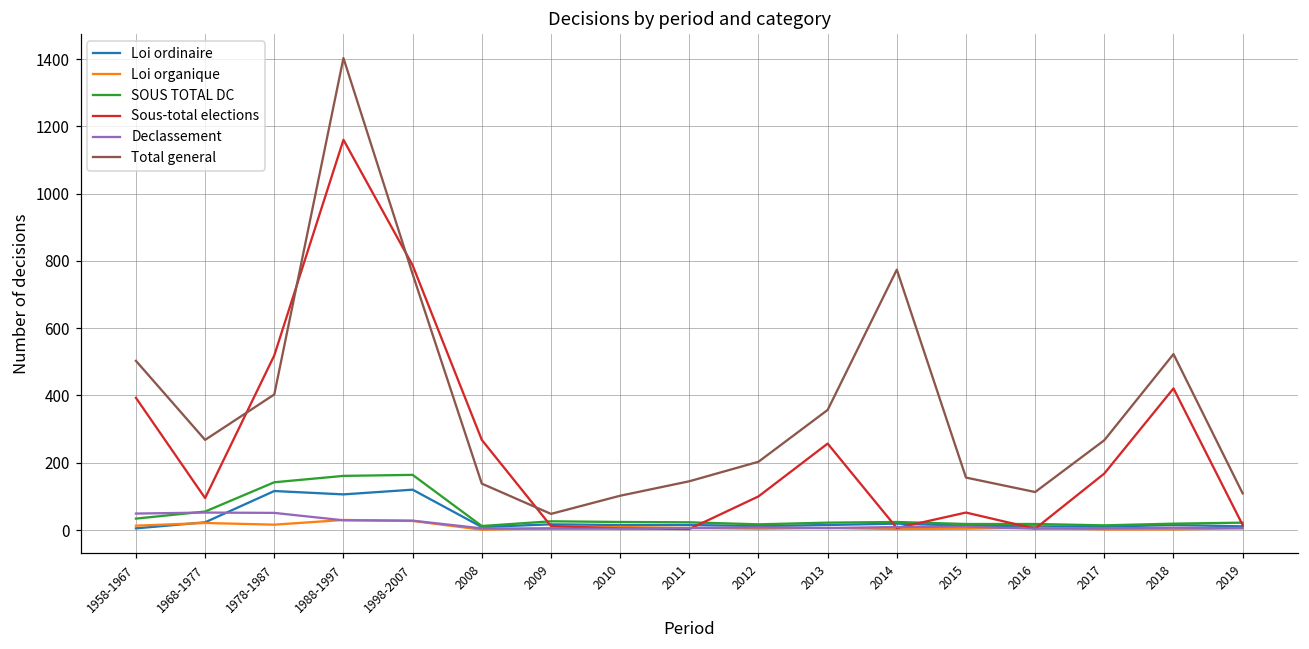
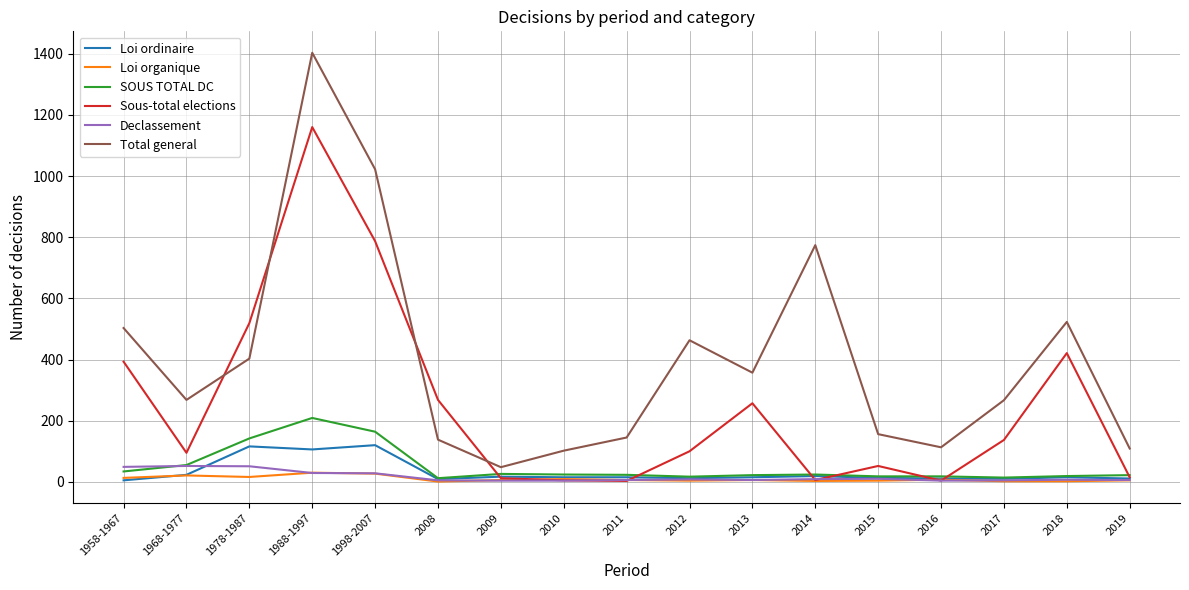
  {
    "Loi ordinaire": {
      "1978-1987": 120,
      "1988-1997": 110,
      "1998-2007": 120
    },
    "Loi organique": {
      "1978-1987": 20
    },
    "SOUS TOTAL DC": {
      "1958-1967": 30,
      "1978-1987": 140,
-     "1988-1997": 160,
+     "1988-1997": 210,
      "1998-2007": 160,
      "2009": 30,
      "2010": 20
    },
    "Sous-total elections": {
      "1958-1967": 390,
      "1968-1977": 100,
      "1978-1987": 520,
      "1988-1997": 1160,
      "1998-2007": 790,
      "2008": 270,
      "2012": 100,
      "2013": 260,
      "2015": 50,
-     "2017": 170,
+     "2017": 140,
      "2018": 420
    },
    "Declassement": {
      "1958-1967": 50,
      "1978-1987": 50
    },
    "Total general": {
      "1958-1967": 500,
      "1968-1977": 270,
      "1978-1987": 400,
      "1988-1997": 1400,
-     "1998-2007": 760,
+     "1998-2007": 1020,
      "2008": 140,
      "2009": 50,
      "2010": 100,
      "2011": 150,
-     "2012": 200,
+     "2012": 460,
      "2013": 360,
      "2014": 770,
      "2015": 160,
      "2016": 110,
      "2017": 270,
      "2018": 520,
      "2019": 110
    }
  }
